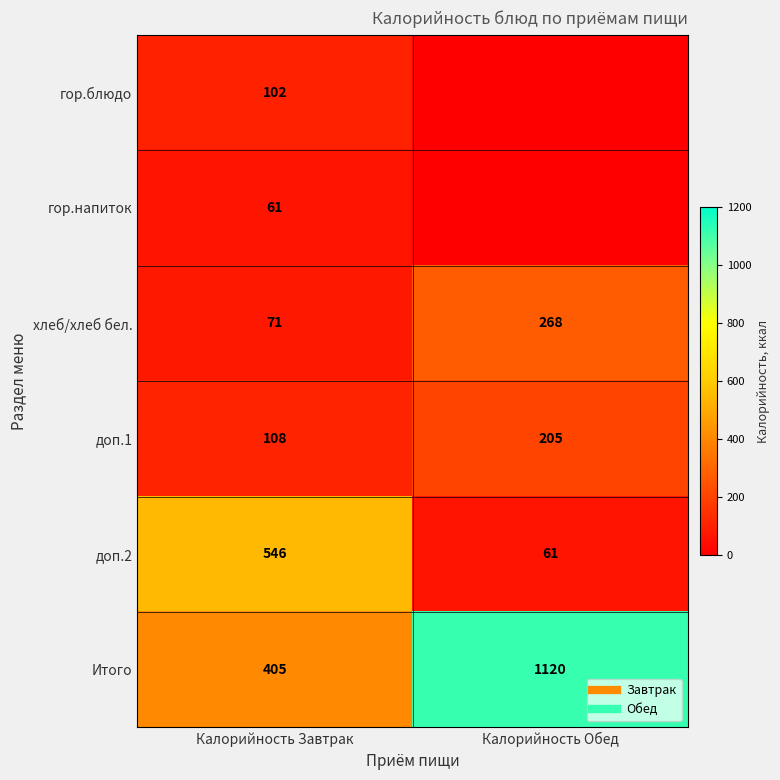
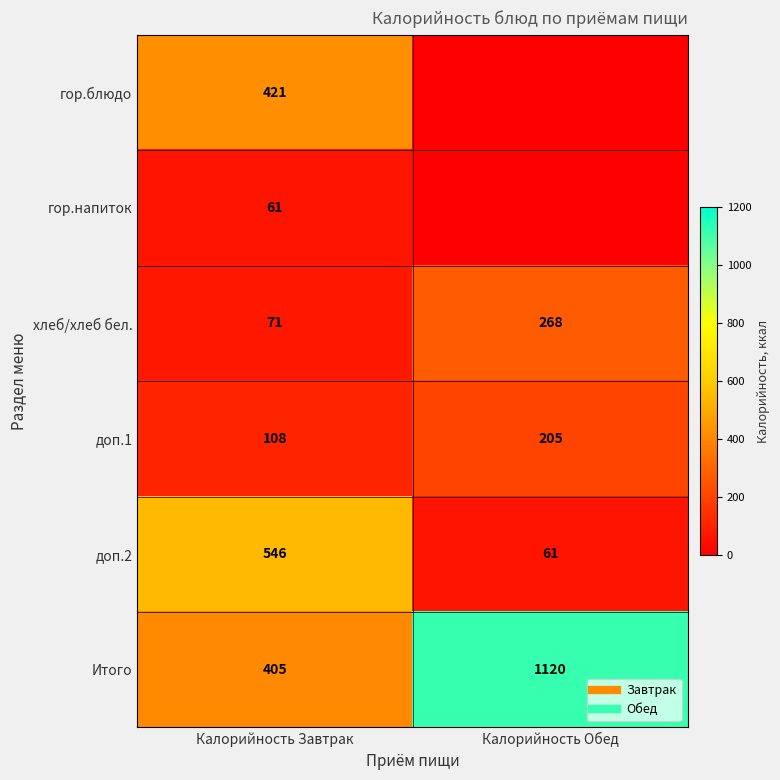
  {
    "гор.блюдо": {
-     "Калорийность Завтрак": 102
+     "Калорийность Завтрак": 421
    },
    "гор.напиток": {
      "Калорийность Завтрак": 61
    },
    "хлеб/хлеб бел.": {
      "Калорийность Завтрак": 71,
      "Калорийность Обед": 268
    },
    "доп.1": {
      "Калорийность Завтрак": 108,
      "Калорийность Обед": 205
    },
    "доп.2": {
      "Калорийность Завтрак": 546,
      "Калорийность Обед": 61
    },
    "Итого": {
      "Калорийность Завтрак": 405,
      "Калорийность Обед": 1120
    }
  }
